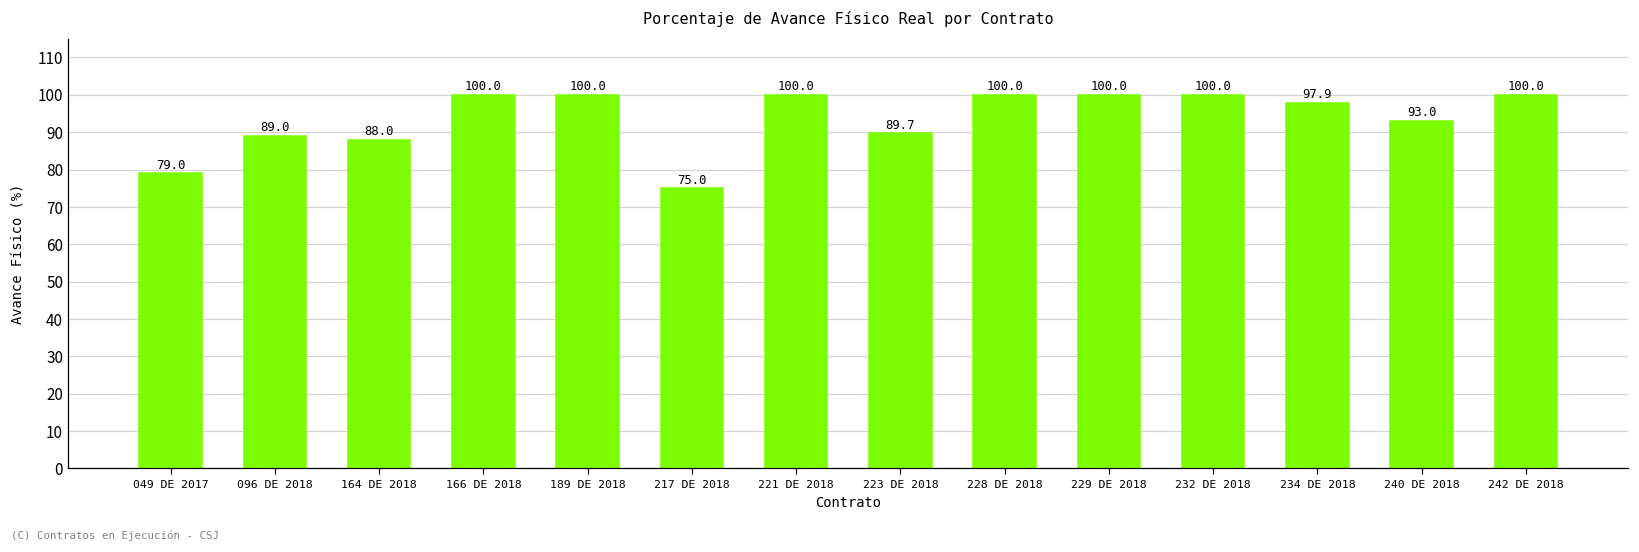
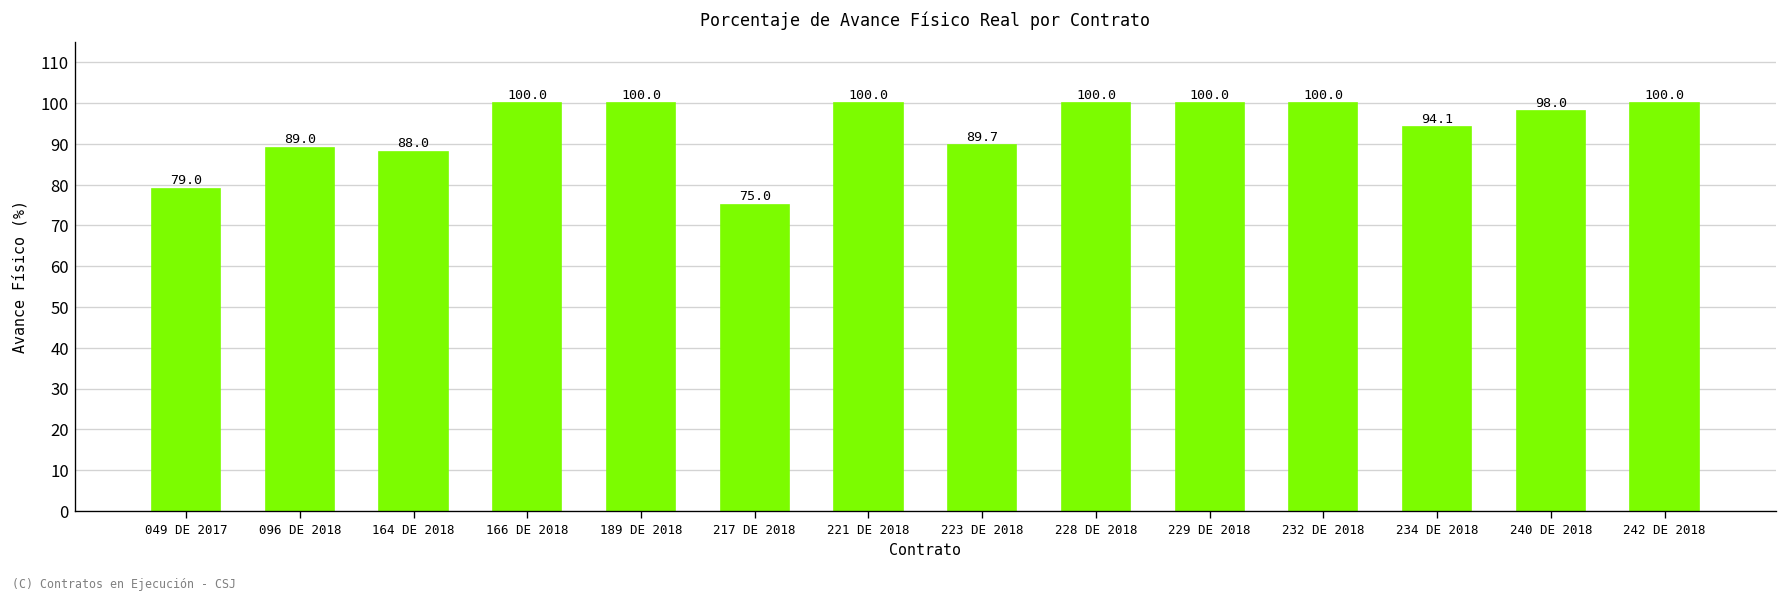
  {
    "049 DE 2017": 79.0,
    "096 DE 2018": 89.0,
    "164 DE 2018": 88.0,
    "166 DE 2018": 100.0,
    "189 DE 2018": 100.0,
    "217 DE 2018": 75.0,
    "221 DE 2018": 100.0,
    "223 DE 2018": 89.7,
    "228 DE 2018": 100.0,
    "229 DE 2018": 100.0,
    "232 DE 2018": 100.0,
-   "234 DE 2018": 97.9,
-   "240 DE 2018": 93.0,
+   "234 DE 2018": 94.1,
+   "240 DE 2018": 98.0,
    "242 DE 2018": 100.0
  }
